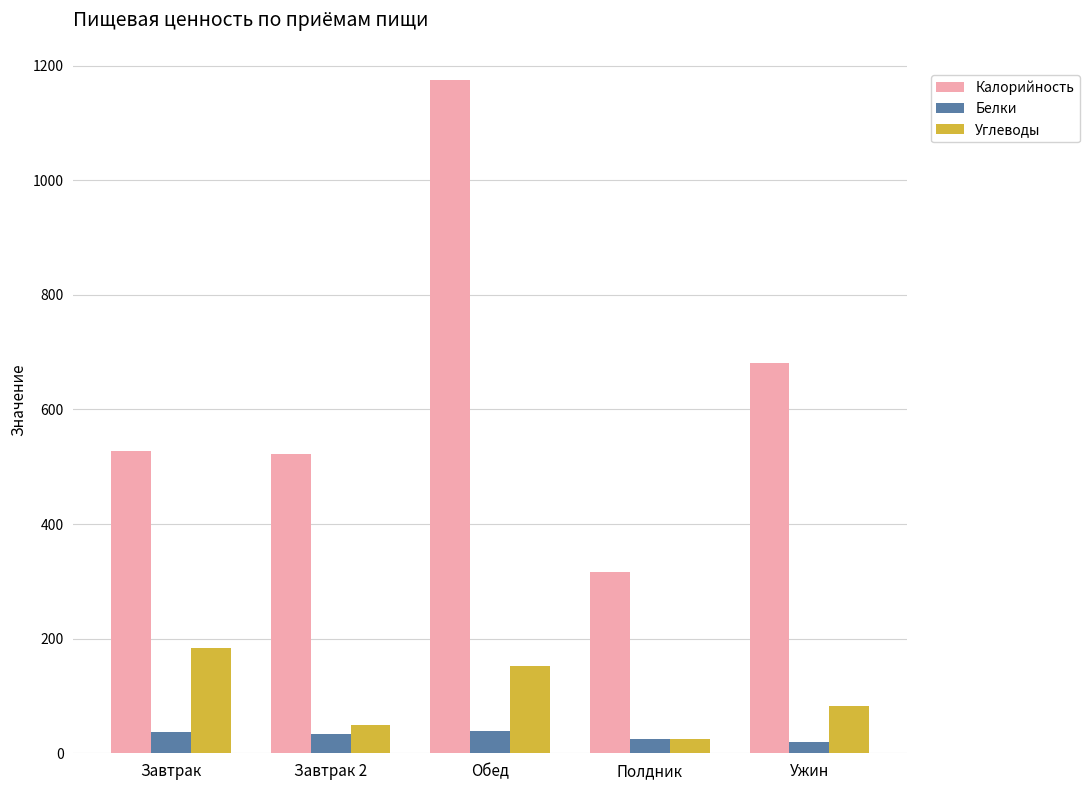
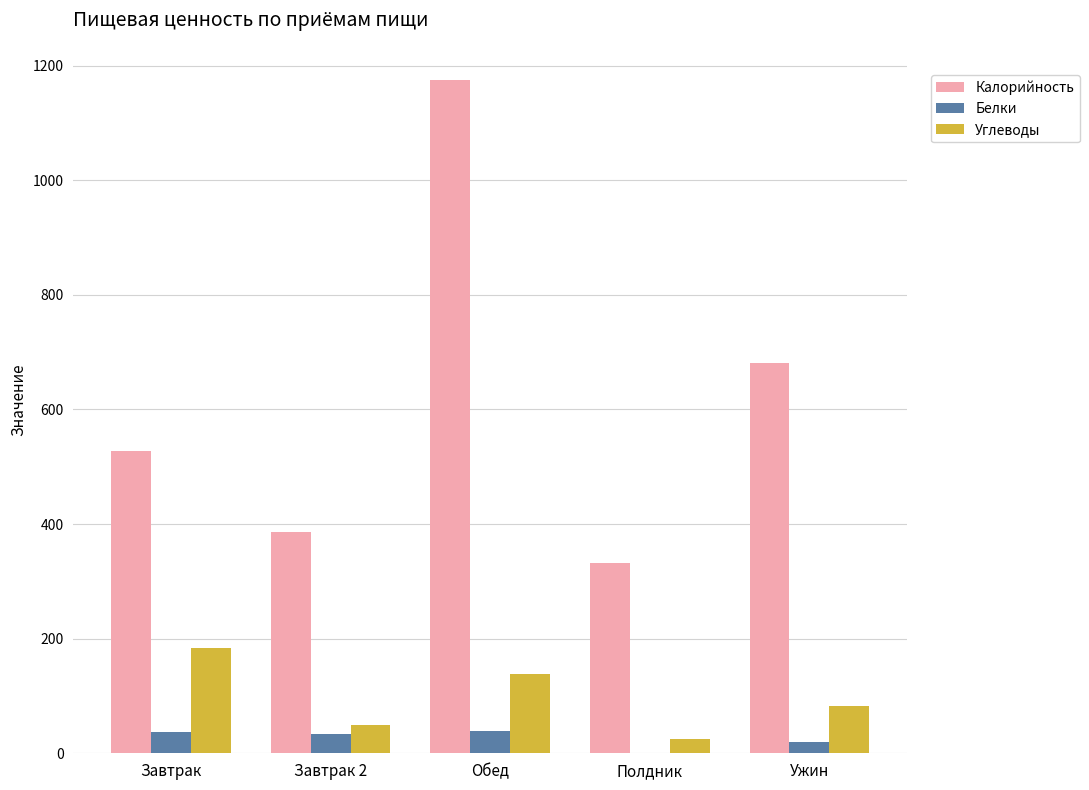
  {
    "Калорийность": {
      "Завтрак": 530,
-     "Завтрак 2": 520,
+     "Завтрак 2": 390,
      "Обед": 1170,
-     "Полдник": 320,
+     "Полдник": 330,
      "Ужин": 680
    },
    "Белки": {
      "Завтрак": 40,
      "Завтрак 2": 30,
      "Обед": 40,
-     "Полдник": 30,
+     "Полдник": 0,
      "Ужин": 20
    },
    "Углеводы": {
      "Завтрак": 180,
      "Завтрак 2": 50,
-     "Обед": 150,
+     "Обед": 140,
      "Полдник": 30,
      "Ужин": 80
    }
  }
